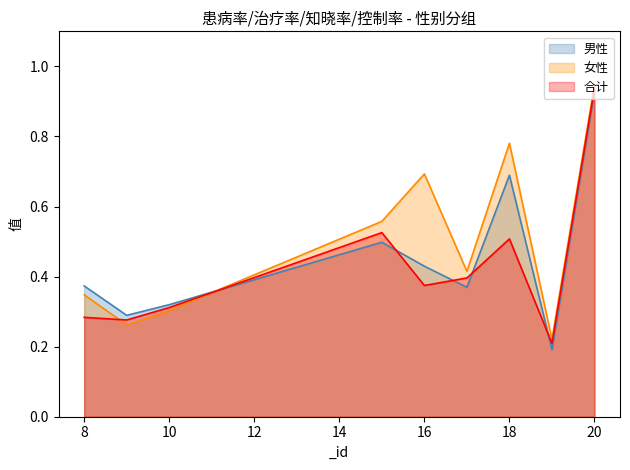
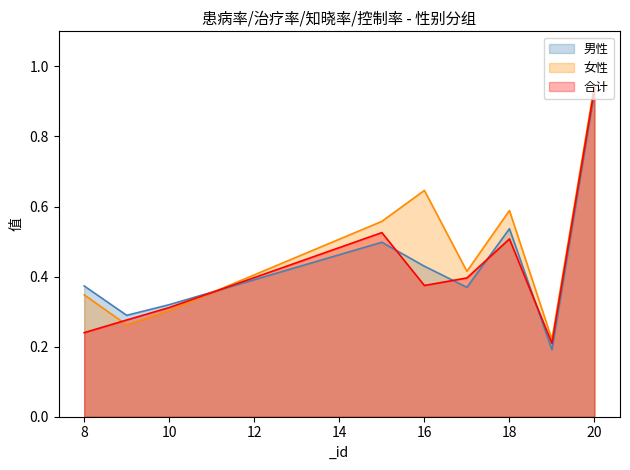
  {
    "男性": {
      "8": 0.37,
      "10": 0.32,
      "16": 0.43,
-     "18": 0.69
+     "18": 0.54
    },
    "女性": {
      "8": 0.35,
      "10": 0.30,
-     "16": 0.69,
-     "18": 0.78
+     "16": 0.65,
+     "18": 0.59
    },
    "合计": {
-     "8": 0.28,
+     "8": 0.24,
      "10": 0.31,
      "16": 0.37,
      "18": 0.51
    }
  }
